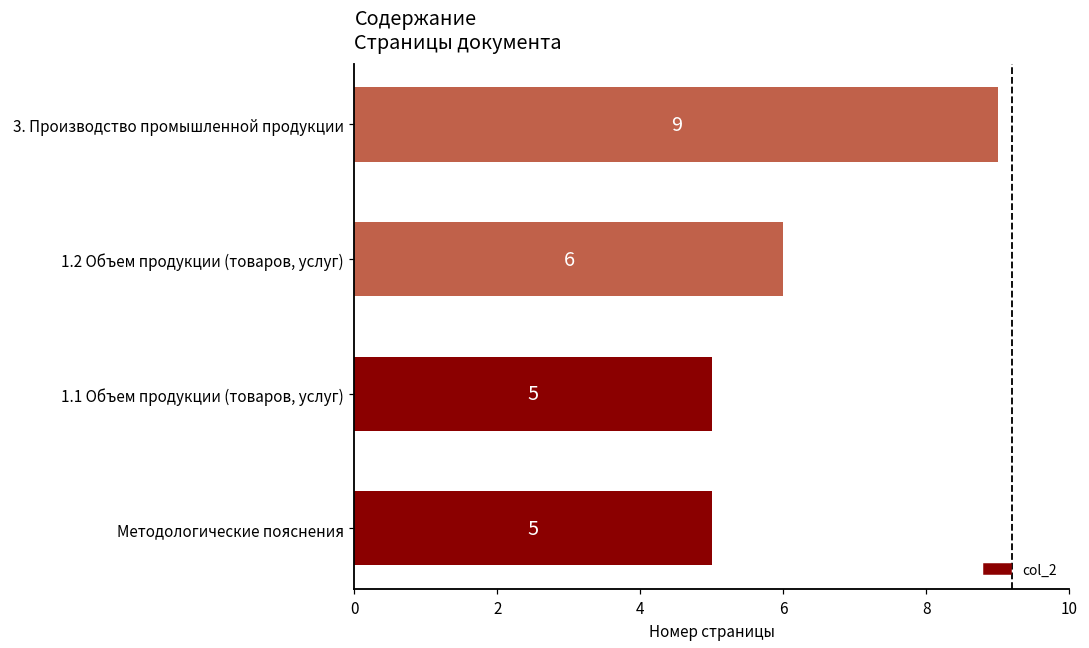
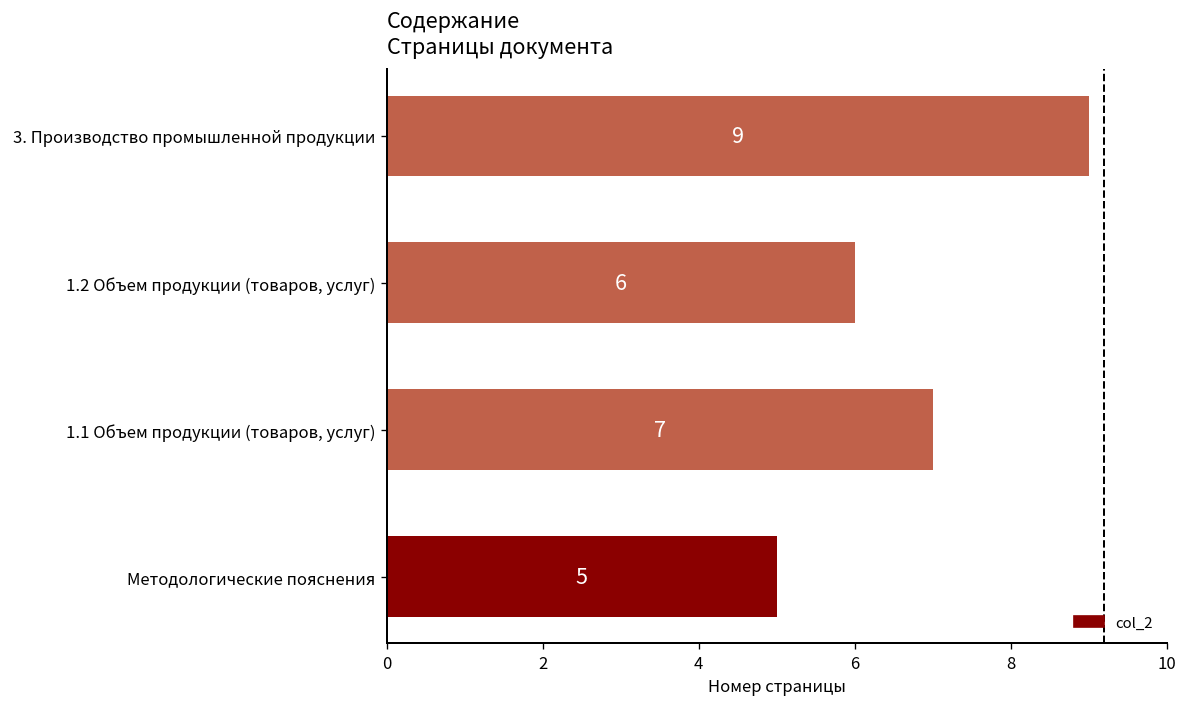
  {
    "3. Производство промышленной продукции": 9,
    "1.2 Объем продукции (товаров, услуг)": 6,
-   "1.1 Объем продукции (товаров, услуг)": 5,
+   "1.1 Объем продукции (товаров, услуг)": 7,
    "Методологические пояснения": 5
  }
